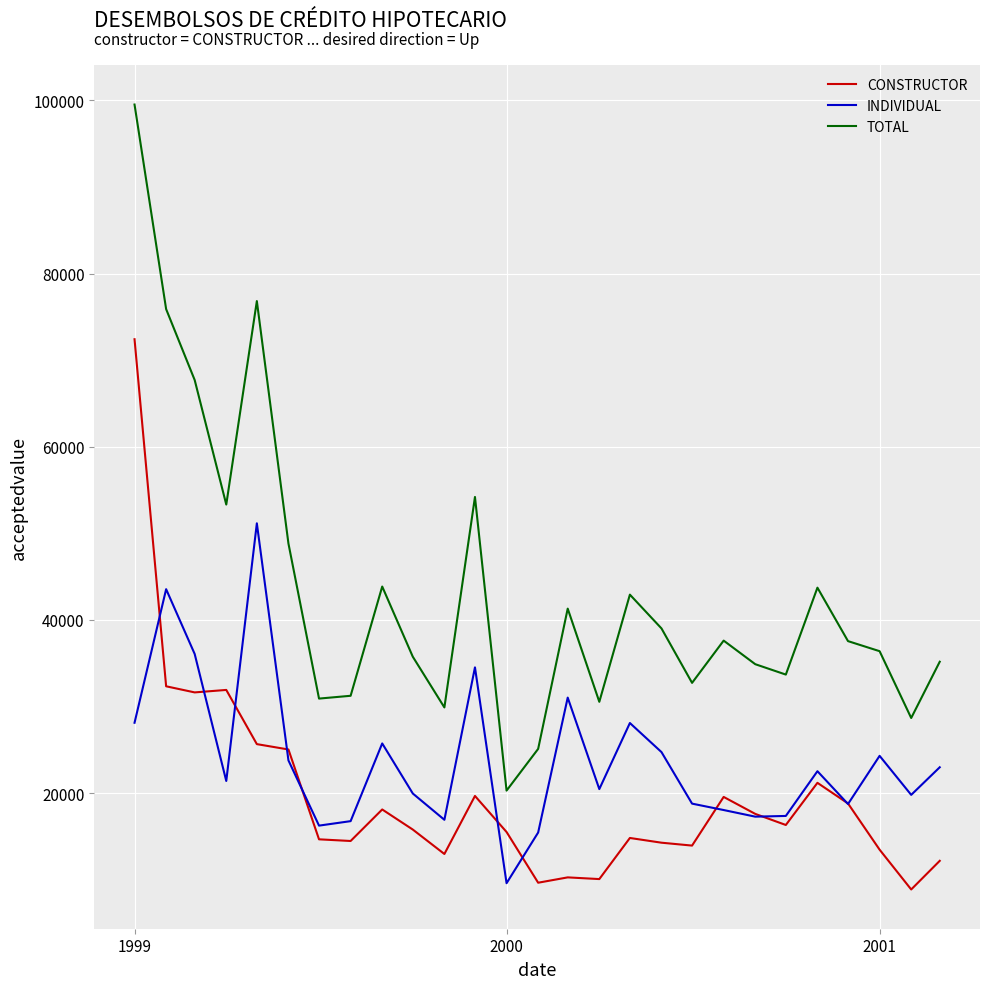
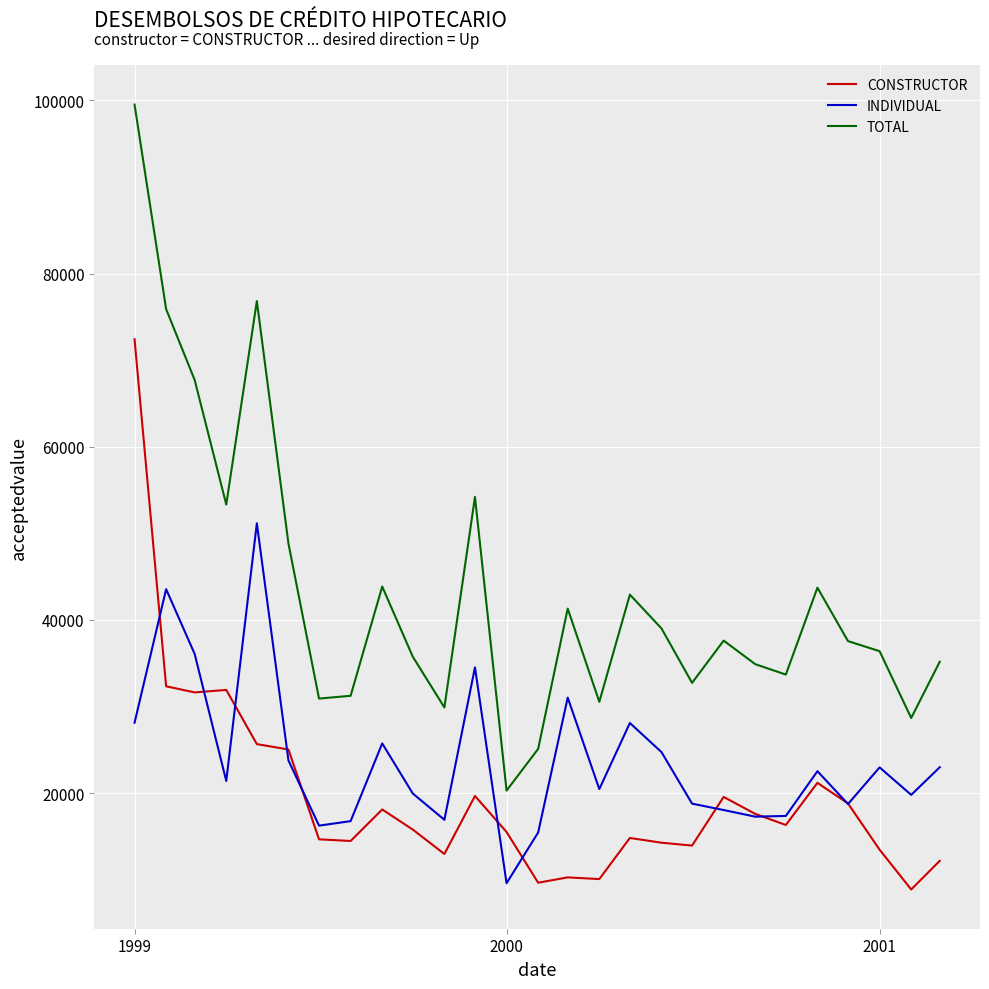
  {
    "CONSTRUCTOR": {
      "1999": 72000,
      "2000": 16000,
      "2001": 13000
    },
    "INDIVIDUAL": {
      "1999": 28000,
      "2000": 10000,
-     "2001": 24000
+     "2001": 23000
    },
    "TOTAL": {
      "1999": 100000,
      "2000": 20000,
      "2001": 36000
    }
  }
